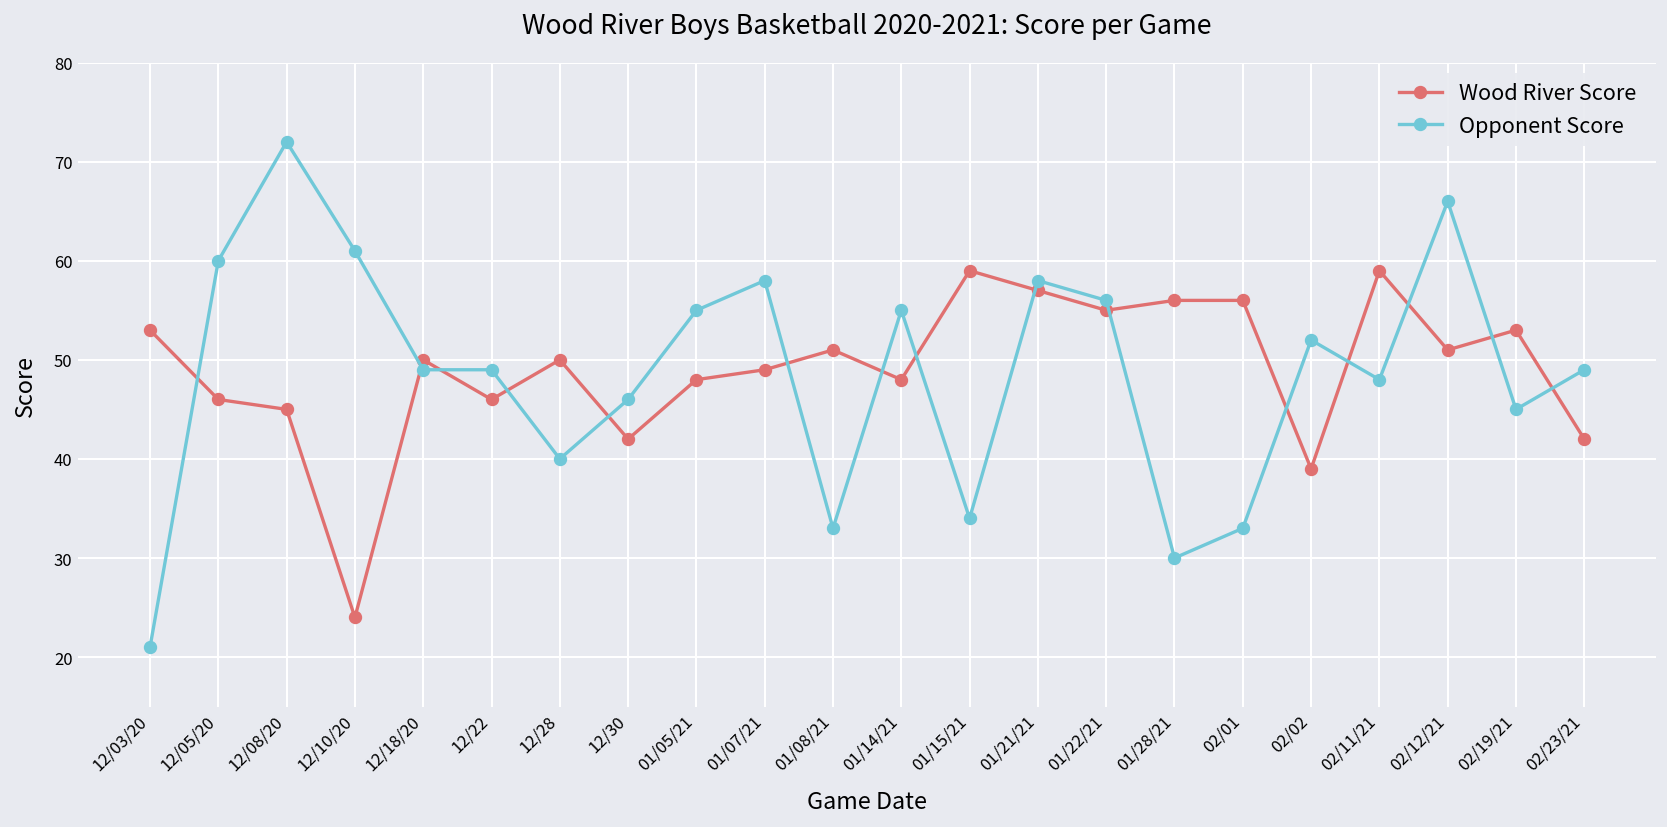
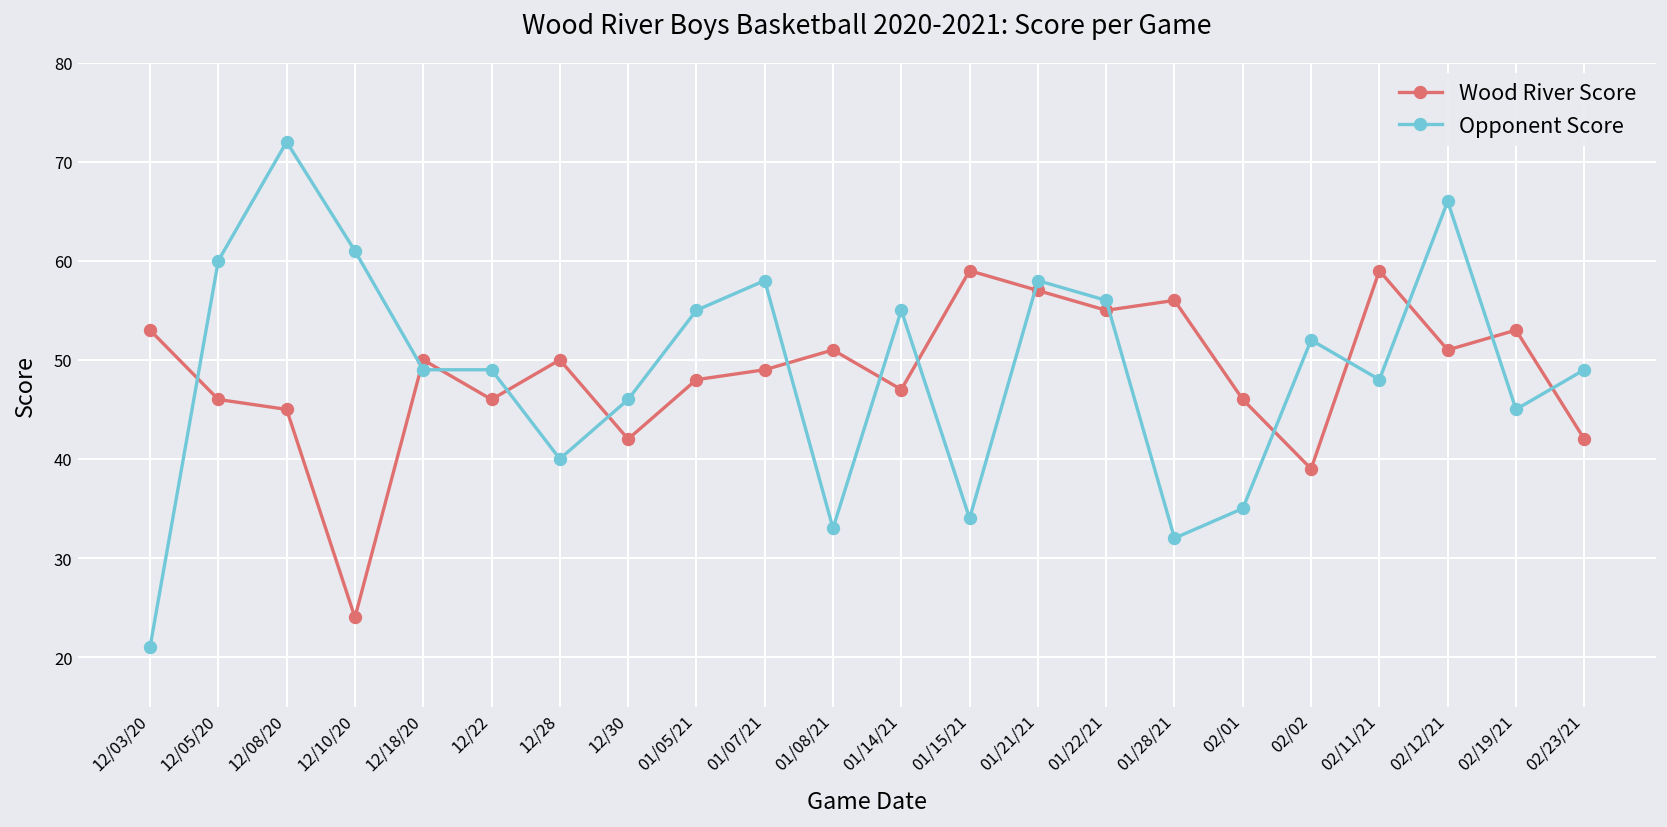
  {
    "Wood River Score": {
      "12/03/20": 53,
      "12/05/20": 46,
      "12/08/20": 45,
      "12/10/20": 24,
      "12/18/20": 50,
      "12/22": 46,
      "12/28": 50,
      "12/30": 42,
      "01/05/21": 48,
      "01/07/21": 49,
      "01/08/21": 51,
-     "01/14/21": 48,
+     "01/14/21": 47,
      "01/15/21": 59,
      "01/21/21": 57,
      "01/22/21": 55,
      "01/28/21": 56,
-     "02/01": 56,
+     "02/01": 46,
      "02/02": 39,
      "02/11/21": 59,
      "02/12/21": 51,
      "02/19/21": 53,
      "02/23/21": 42
    },
    "Opponent Score": {
      "12/03/20": 21,
      "12/05/20": 60,
      "12/08/20": 72,
      "12/10/20": 61,
      "12/18/20": 49,
      "12/22": 49,
      "12/28": 40,
      "12/30": 46,
      "01/05/21": 55,
      "01/07/21": 58,
      "01/08/21": 33,
      "01/14/21": 55,
      "01/15/21": 34,
      "01/21/21": 58,
      "01/22/21": 56,
-     "01/28/21": 30,
-     "02/01": 33,
+     "01/28/21": 32,
+     "02/01": 35,
      "02/02": 52,
      "02/11/21": 48,
      "02/12/21": 66,
      "02/19/21": 45,
      "02/23/21": 49
    }
  }
